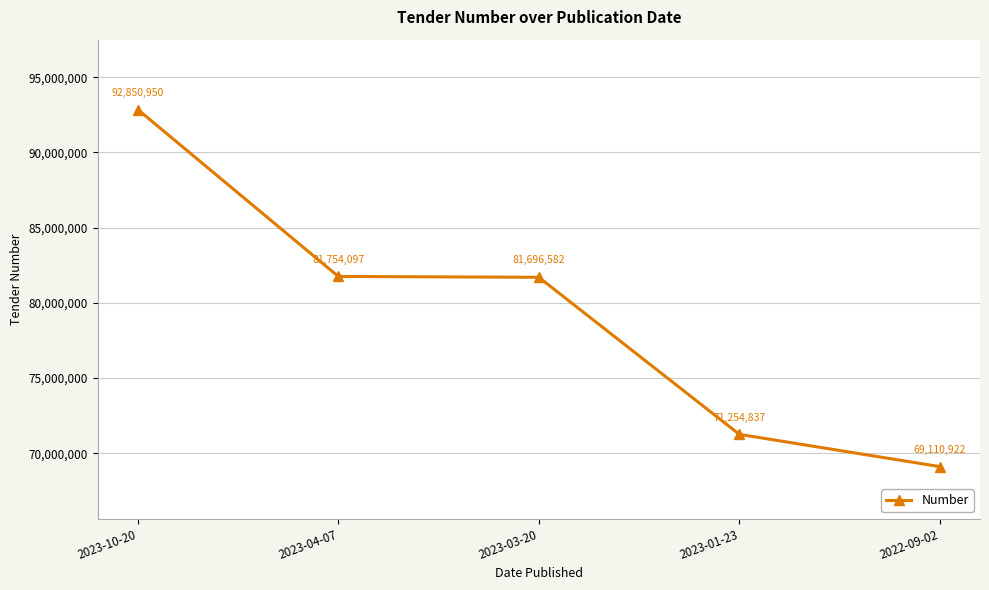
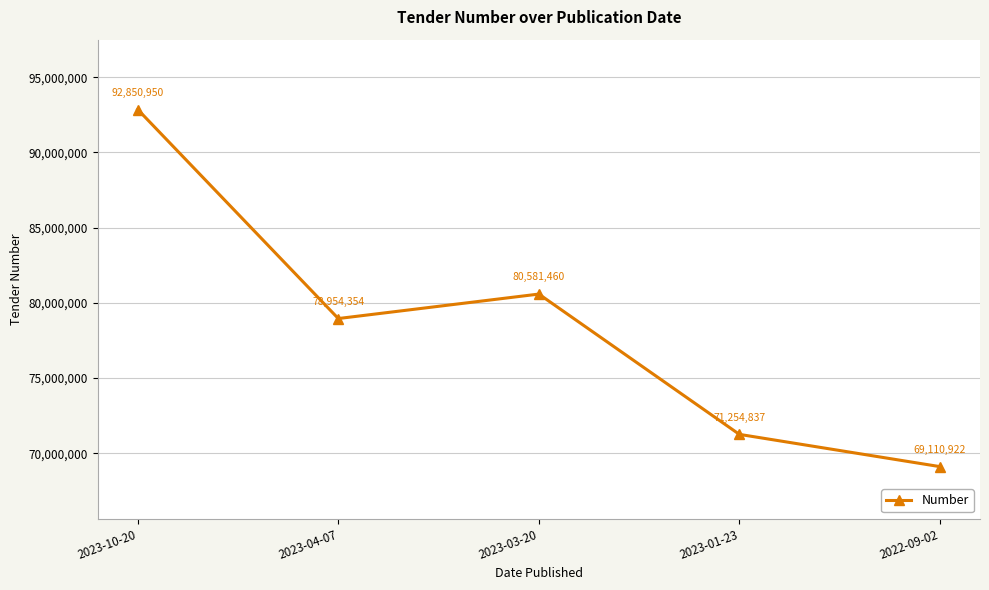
  {
    "2023-10-20": "92,850,950",
-   "2023-04-07": "81,754,097",
-   "2023-03-20": "81,696,582",
+   "2023-04-07": "78,954,354",
+   "2023-03-20": "80,581,460",
    "2023-01-23": "71,254,837",
    "2022-09-02": "69,110,922"
  }
